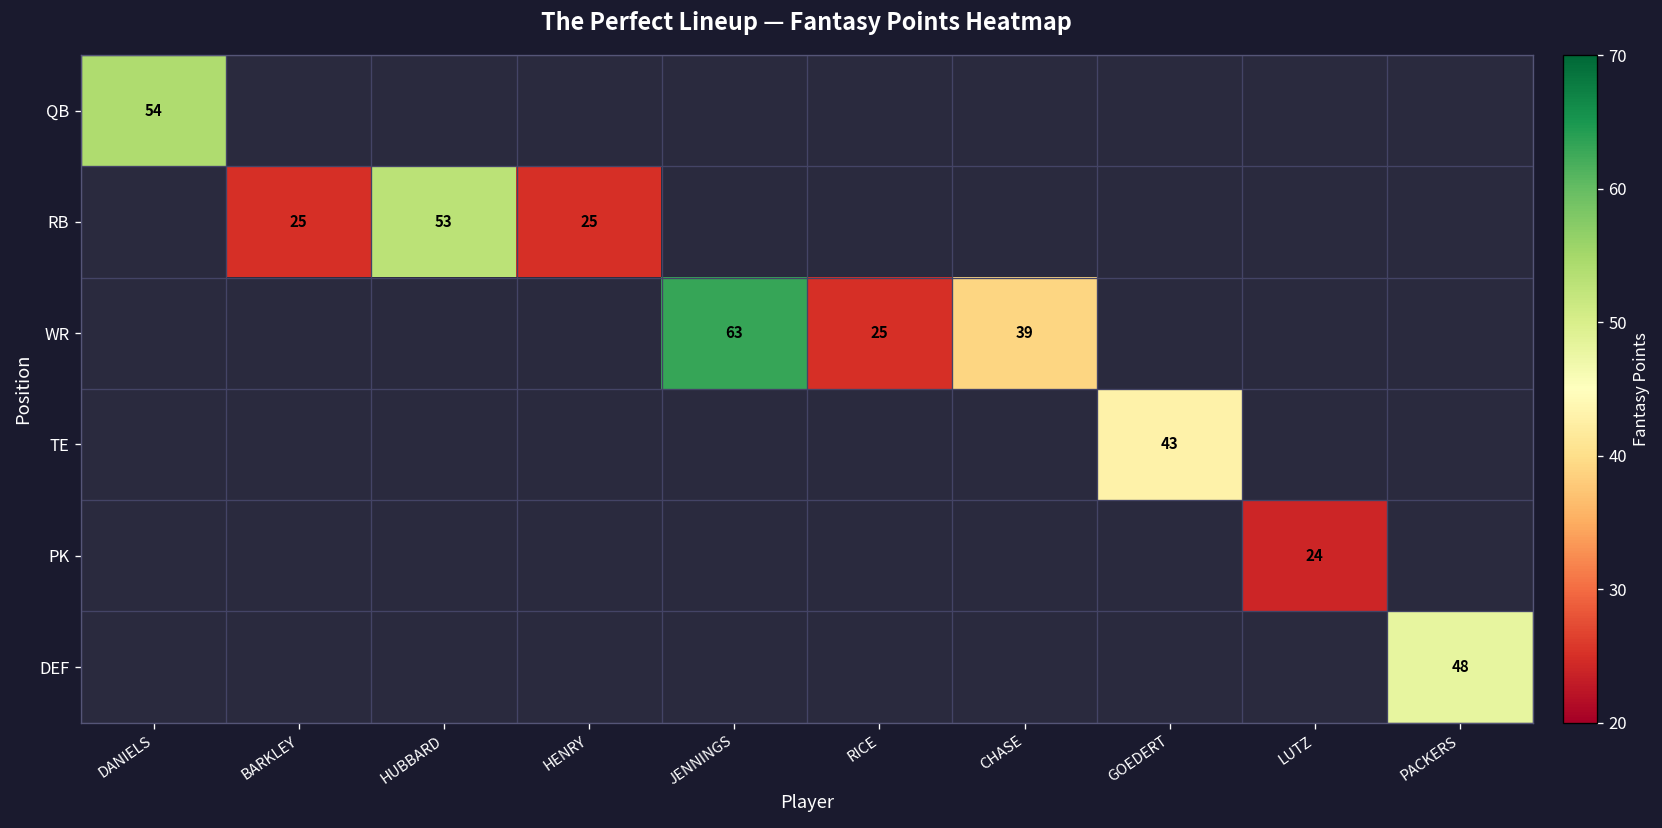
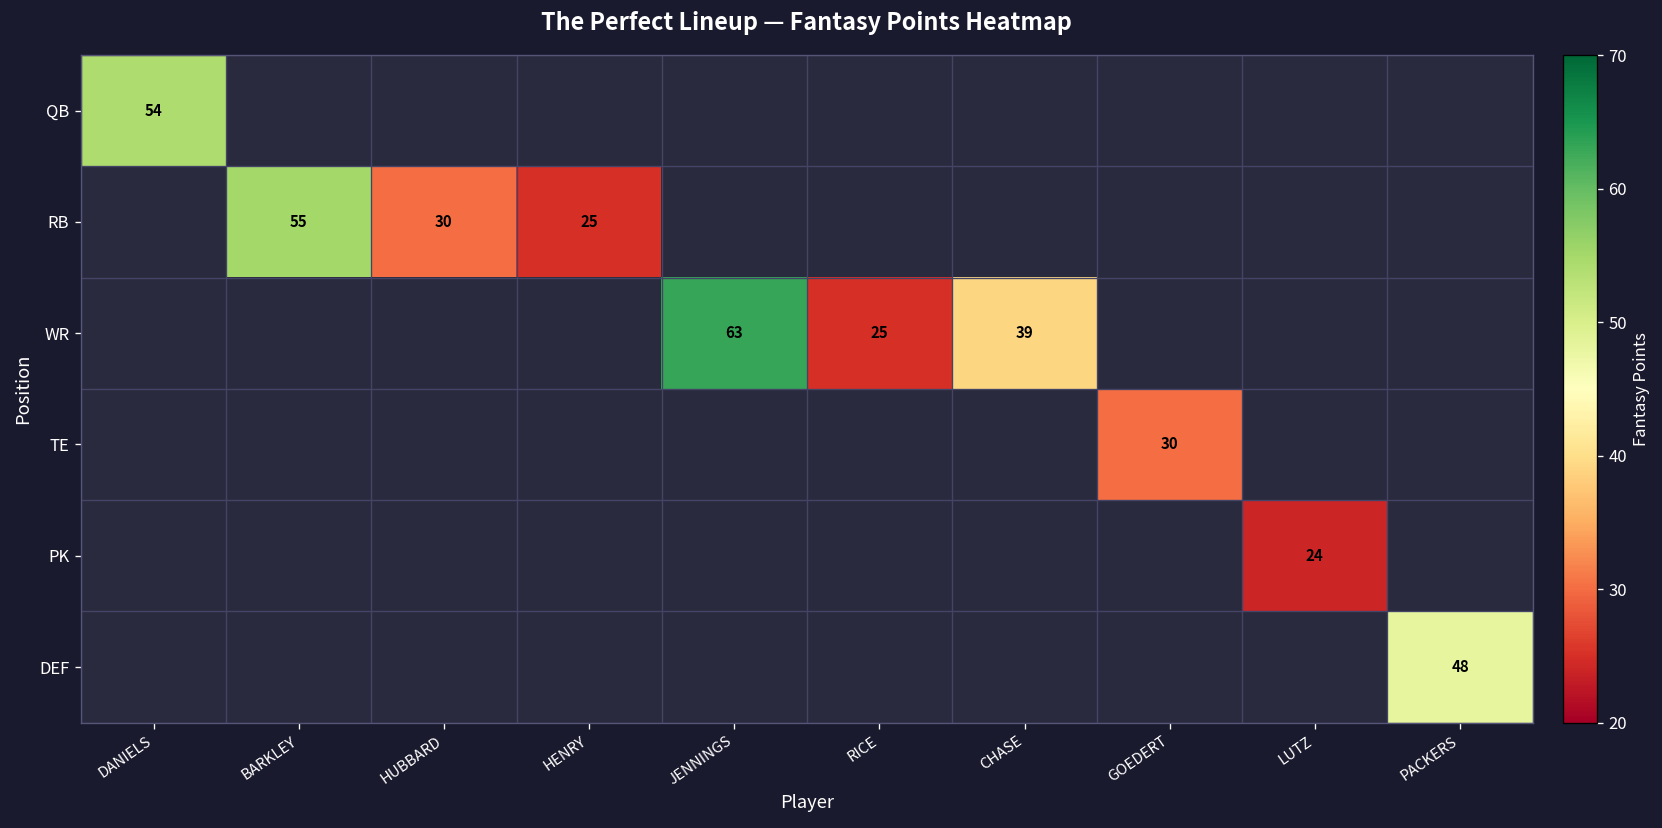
  {
    "QB": {
      "DANIELS": 54
    },
    "RB": {
-     "BARKLEY": 25,
-     "HUBBARD": 53,
+     "BARKLEY": 55,
+     "HUBBARD": 30,
      "HENRY": 25
    },
    "WR": {
      "JENNINGS": 63,
      "RICE": 25,
      "CHASE": 39
    },
    "TE": {
-     "GOEDERT": 43
+     "GOEDERT": 30
    },
    "PK": {
      "LUTZ": 24
    },
    "DEF": {
      "PACKERS": 48
    }
  }
